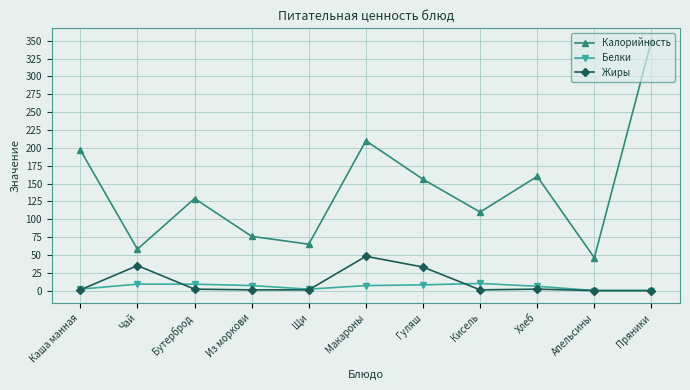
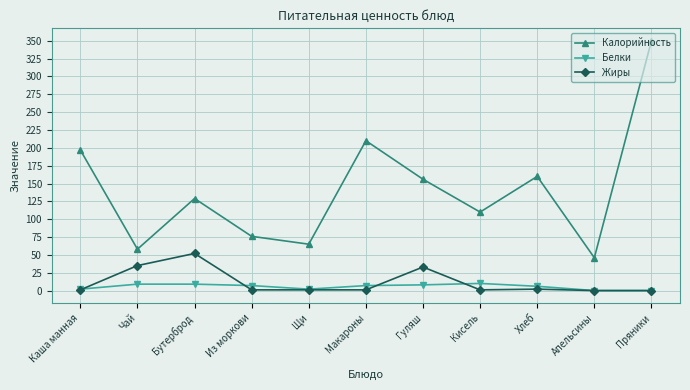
  {
    "Жиры": {
      "Чай": 40,
-     "Бутерброд": 0,
+     "Бутерброд": 50,
      "Из моркови": 0,
-     "Макароны": 50,
+     "Макароны": 0,
      "Гуляш": 30,
      "Кисель": 0,
      "Хлеб": 0
    }
  }
